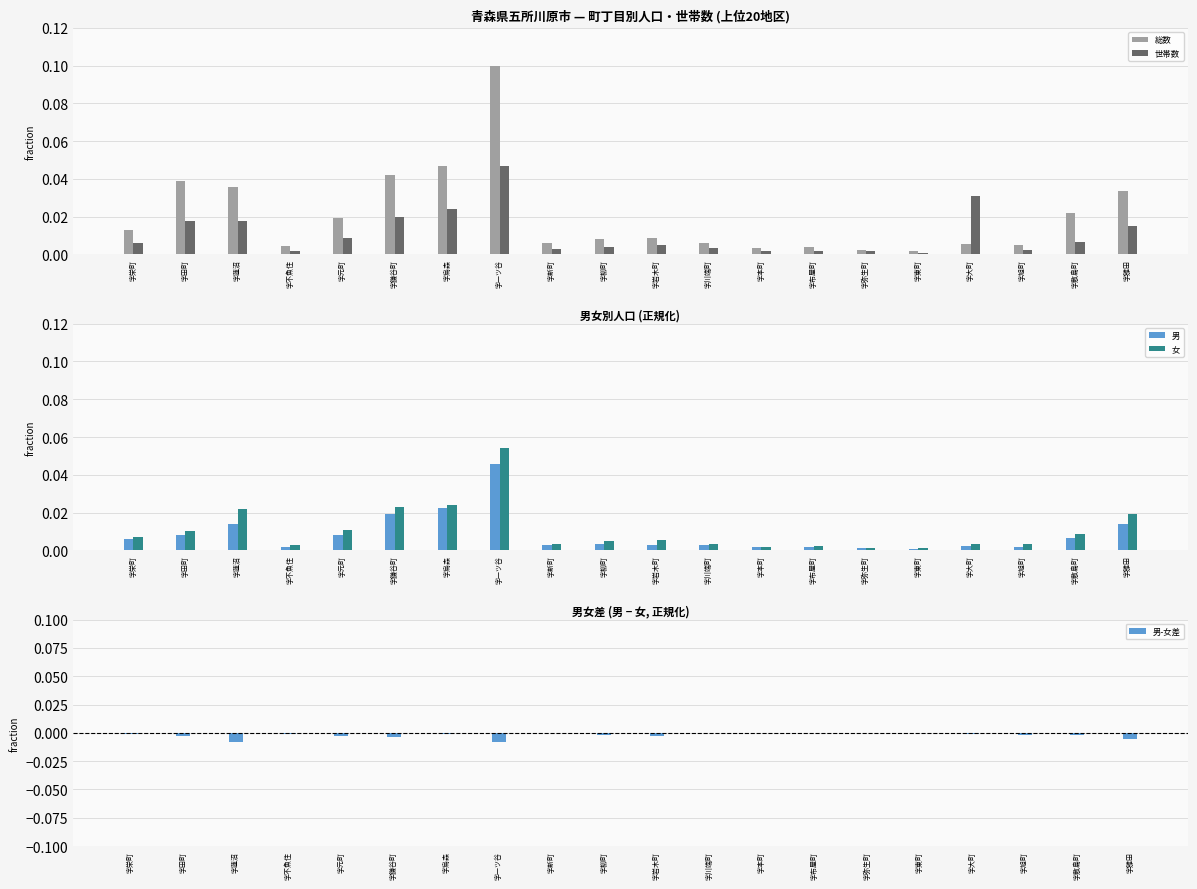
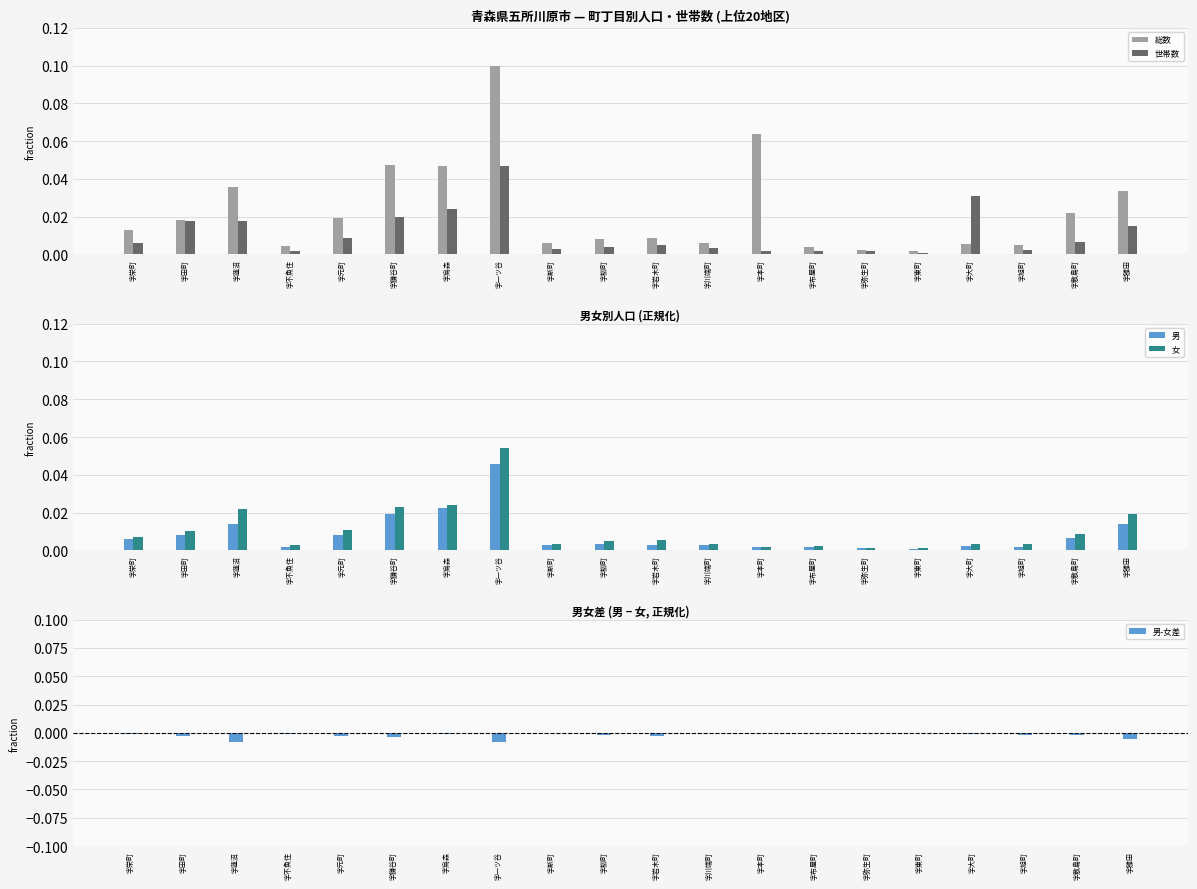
  {
    "青森県五所川原市 — 町丁目別人口・世帯数 (上位20地区)": {
      "総数": {
        "字栄町": 0.013,
-       "字田町": 0.039,
+       "字田町": 0.018,
        "字蓮沼": 0.036,
        "字不魚住": 0.004,
        "字元町": 0.019,
-       "字鎌谷町": 0.042,
+       "字鎌谷町": 0.047,
        "字烏森": 0.047,
        "字一ツ谷": 0.100,
        "字新町": 0.006,
        "字柳町": 0.008,
        "字岩木町": 0.009,
        "字川端町": 0.006,
-       "字本町": 0.003,
+       "字本町": 0.064,
        "字布屋町": 0.004,
        "字弥生町": 0.002,
        "字東町": 0.002,
        "字大町": 0.005,
        "字旭町": 0.005,
        "字敷島町": 0.022,
        "字雛田": 0.033
      },
      "世帯数": {
        "字栄町": 0.006,
        "字田町": 0.018,
        "字蓮沼": 0.018,
        "字不魚住": 0.002,
        "字元町": 0.009,
        "字鎌谷町": 0.020,
        "字烏森": 0.024,
        "字一ツ谷": 0.047,
        "字新町": 0.003,
        "字柳町": 0.004,
        "字岩木町": 0.005,
        "字川端町": 0.004,
        "字本町": 0.002,
        "字布屋町": 0.002,
        "字弥生町": 0.002,
        "字大町": 0.031,
        "字旭町": 0.003,
        "字敷島町": 0.007,
        "字雛田": 0.015
      }
    },
    "男女別人口 (正規化)": {
      "男": {
        "字栄町": 0.006,
        "字田町": 0.008,
        "字蓮沼": 0.014,
        "字不魚住": 0.002,
        "字元町": 0.008,
        "字鎌谷町": 0.019,
        "字烏森": 0.023,
        "字一ツ谷": 0.046,
        "字新町": 0.003,
        "字柳町": 0.003,
        "字岩木町": 0.003,
        "字川端町": 0.003,
        "字本町": 0.002,
        "字布屋町": 0.002,
        "字大町": 0.002,
        "字旭町": 0.002,
        "字敷島町": 0.007,
        "字雛田": 0.014
      },
      "女": {
        "字栄町": 0.007,
        "字田町": 0.010,
        "字蓮沼": 0.022,
        "字不魚住": 0.003,
        "字元町": 0.011,
        "字鎌谷町": 0.023,
        "字烏森": 0.024,
        "字一ツ谷": 0.054,
        "字新町": 0.003,
        "字柳町": 0.005,
        "字岩木町": 0.006,
        "字川端町": 0.003,
        "字本町": 0.002,
        "字布屋町": 0.002,
        "字大町": 0.003,
        "字旭町": 0.003,
        "字敷島町": 0.009,
        "字雛田": 0.019
      }
    },
    "男女差 (男 − 女, 正規化)": {
      "字田町": -0.002,
      "字蓮沼": -0.008,
      "字元町": -0.003,
      "字鎌谷町": -0.004,
      "字一ツ谷": -0.008,
      "字岩木町": -0.003,
      "字雛田": -0.005
    }
  }
